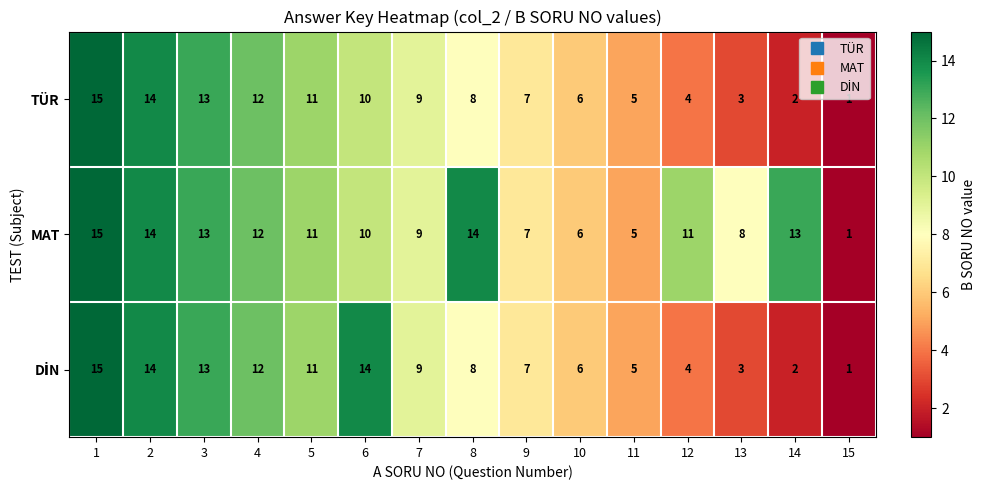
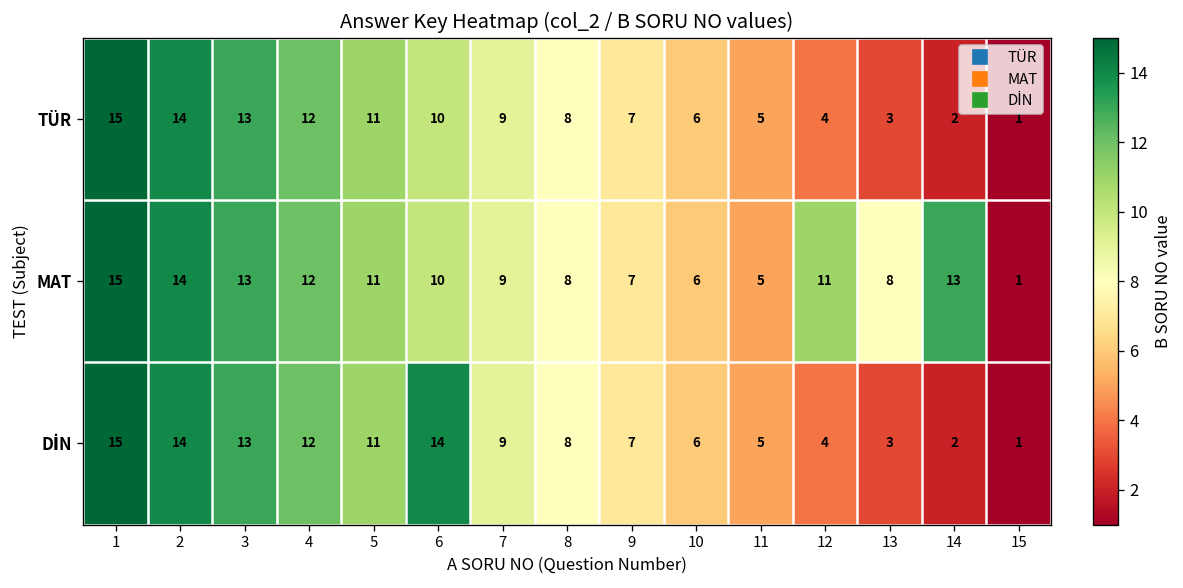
  {
    "TÜR": {
      "1": 15,
      "2": 14,
      "3": 13,
      "4": 12,
      "5": 11,
      "6": 10,
      "7": 9,
      "8": 8,
      "9": 7,
      "10": 6,
      "11": 5,
      "12": 4,
      "13": 3,
      "14": 2
    },
    "MAT": {
      "1": 15,
      "2": 14,
      "3": 13,
      "4": 12,
      "5": 11,
      "6": 10,
      "7": 9,
-     "8": 14,
+     "8": 8,
      "9": 7,
      "10": 6,
      "11": 5,
      "12": 11,
      "13": 8,
      "14": 13,
      "15": 1
    },
    "DİN": {
      "1": 15,
      "2": 14,
      "3": 13,
      "4": 12,
      "5": 11,
      "6": 14,
      "7": 9,
      "8": 8,
      "9": 7,
      "10": 6,
      "11": 5,
      "12": 4,
      "13": 3,
      "14": 2,
      "15": 1
    }
  }
